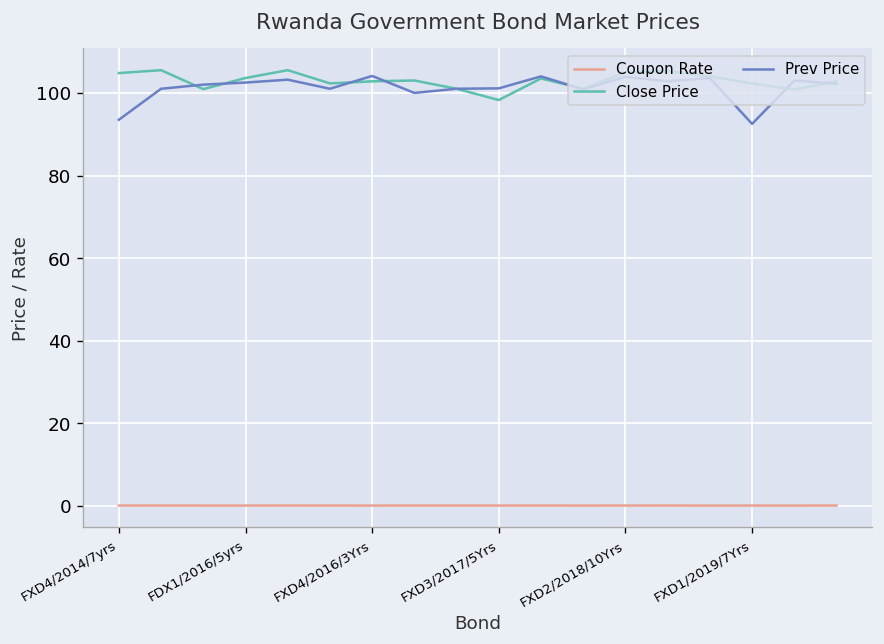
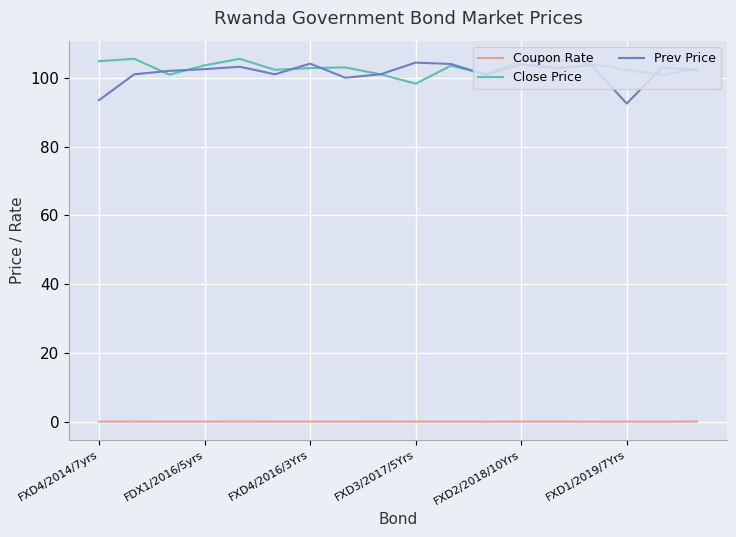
  {
    "Coupon Rate": {
      "FXD4/2014/7yrs": 0,
      "FDX1/2016/5yrs": 0,
      "FXD4/2016/3Yrs": 0,
      "FXD3/2017/5Yrs": 0,
      "FXD2/2018/10Yrs": 0,
      "FXD1/2019/7Yrs": 0
    },
    "Close Price": {
      "FXD4/2014/7yrs": 105,
      "FDX1/2016/5yrs": 104,
      "FXD4/2016/3Yrs": 103,
      "FXD3/2017/5Yrs": 98
    },
    "Prev Price": {
      "FXD4/2014/7yrs": 94,
      "FDX1/2016/5yrs": 103,
      "FXD4/2016/3Yrs": 104,
-     "FXD3/2017/5Yrs": 101,
+     "FXD3/2017/5Yrs": 104,
      "FXD1/2019/7Yrs": 93
    }
  }
